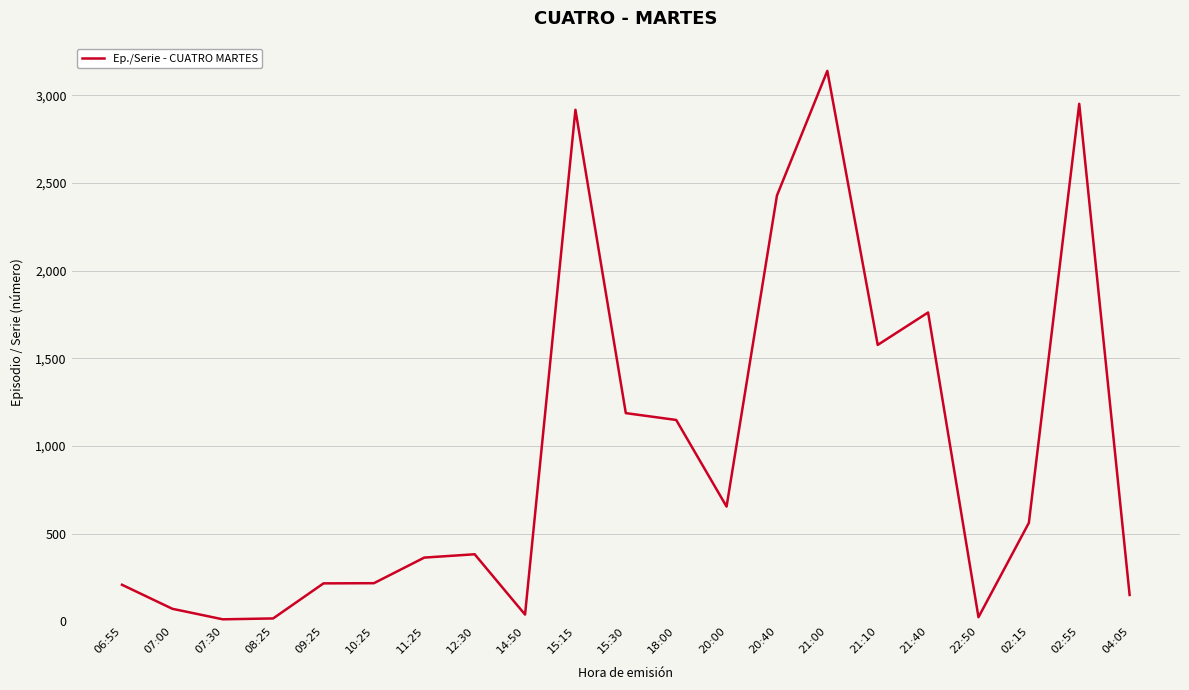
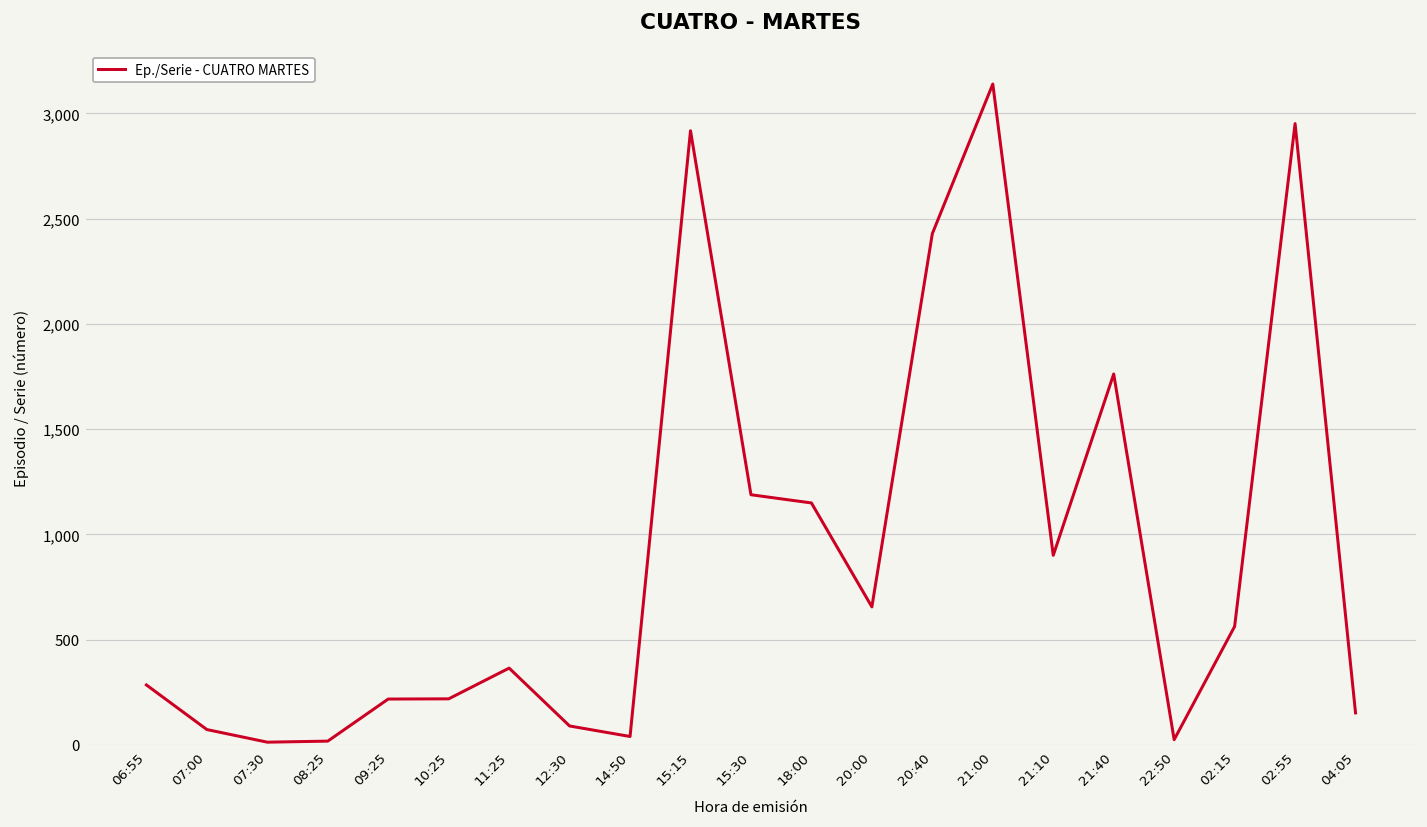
  {
-   "06:55": "210",
+   "06:55": "280",
    "07:00": "70",
    "07:30": "10",
    "08:25": "20",
    "09:25": "220",
    "10:25": "220",
    "11:25": "360",
-   "12:30": "380",
+   "12:30": "90",
    "14:50": "40",
    "15:15": "2,920",
    "15:30": "1,190",
    "18:00": "1,150",
    "20:00": "660",
    "20:40": "2,430",
    "21:00": "3,140",
-   "21:10": "1,580",
+   "21:10": "900",
    "21:40": "1,760",
    "22:50": "20",
    "02:15": "560",
    "02:55": "2,950",
    "04:05": "150"
  }
